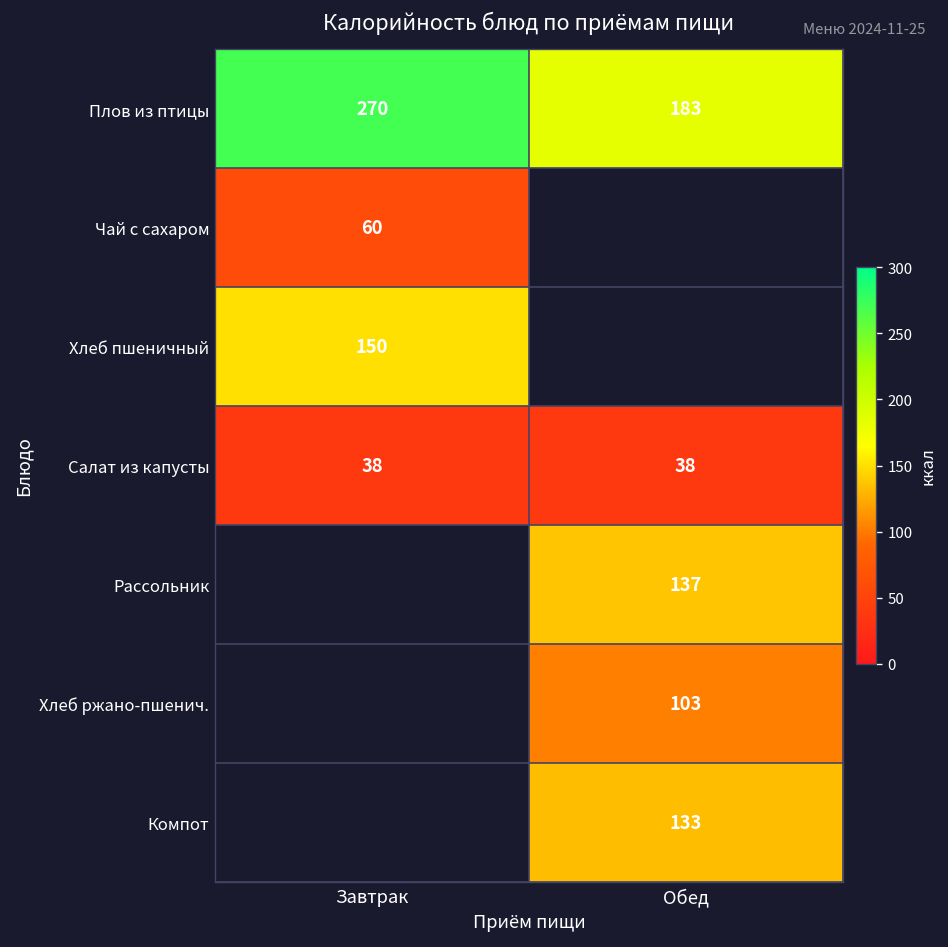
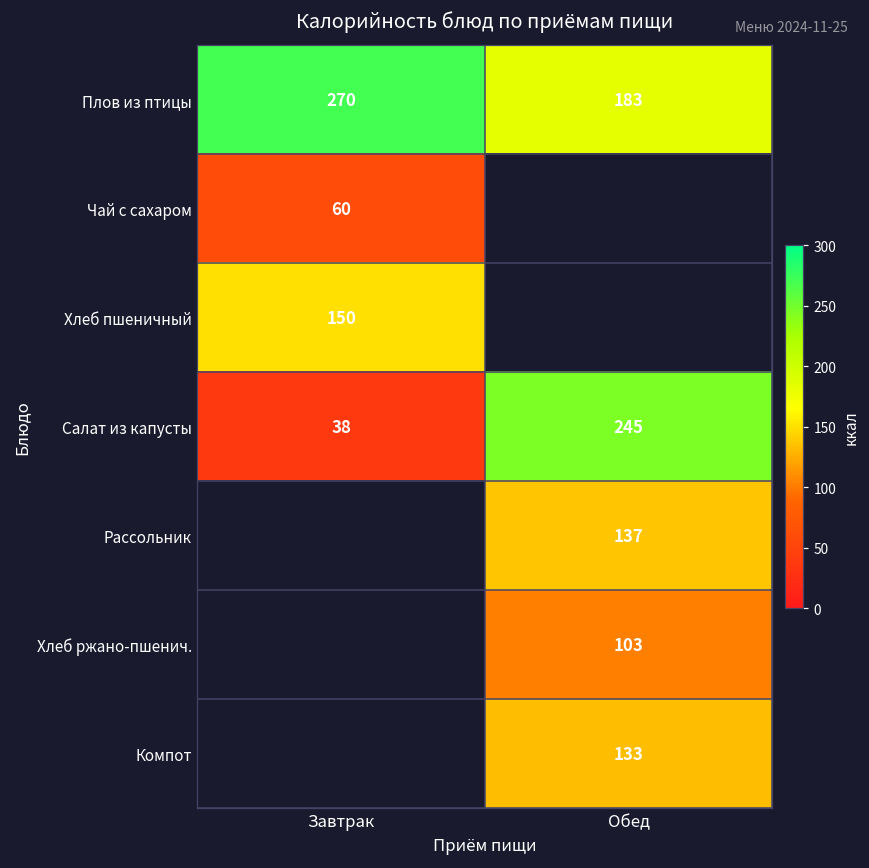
  {
    "Плов из птицы": {
      "Завтрак": 270,
      "Обед": 183
    },
    "Чай с сахаром": {
      "Завтрак": 60
    },
    "Хлеб пшеничный": {
      "Завтрак": 150
    },
    "Салат из капусты": {
      "Завтрак": 38,
-     "Обед": 38
+     "Обед": 245
    },
    "Рассольник": {
      "Обед": 137
    },
    "Хлеб ржано-пшенич.": {
      "Обед": 103
    },
    "Компот": {
      "Обед": 133
    }
  }
